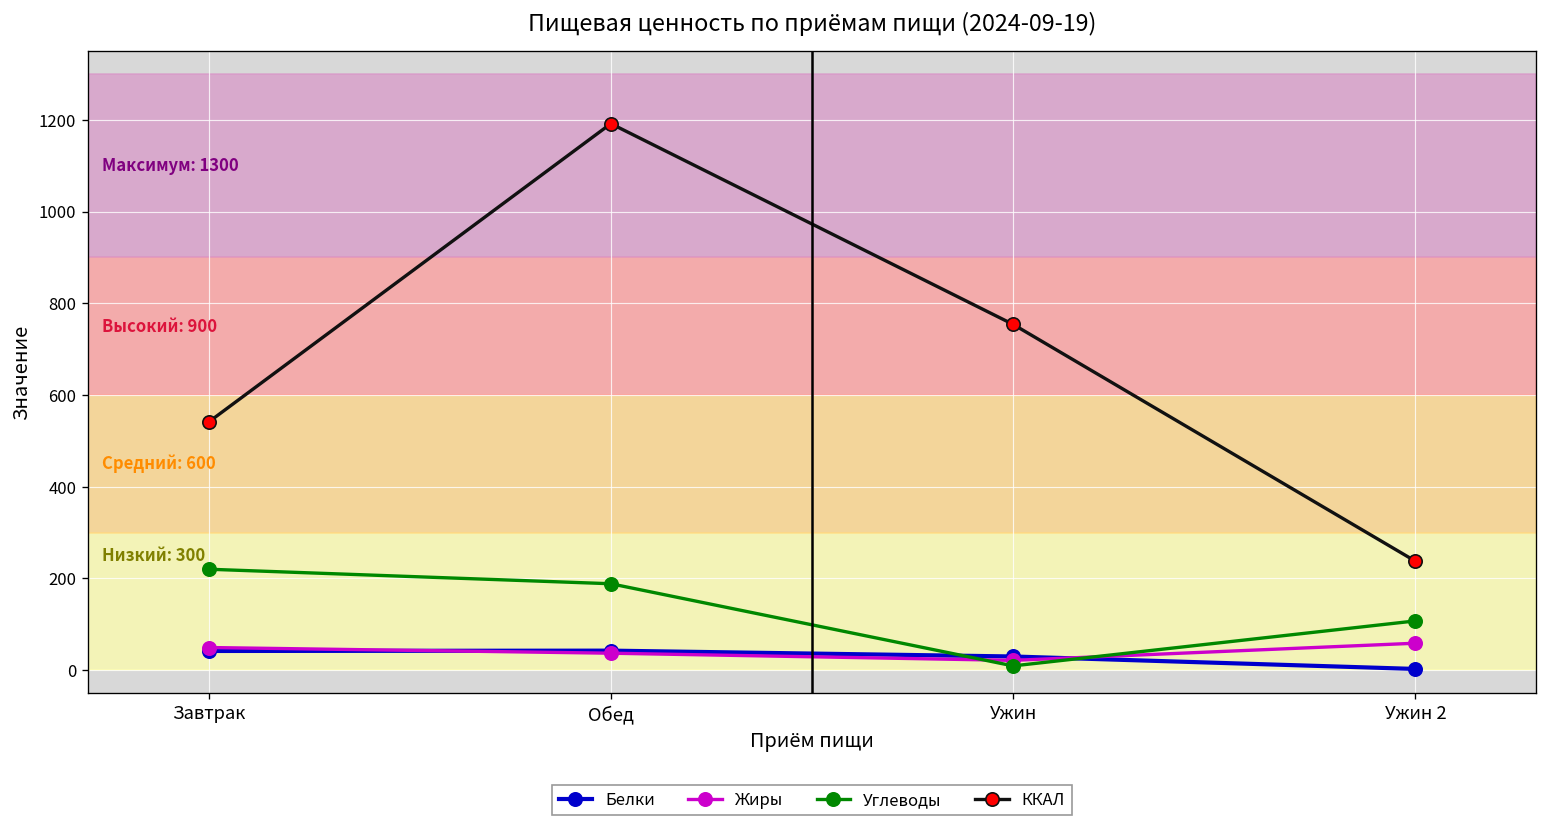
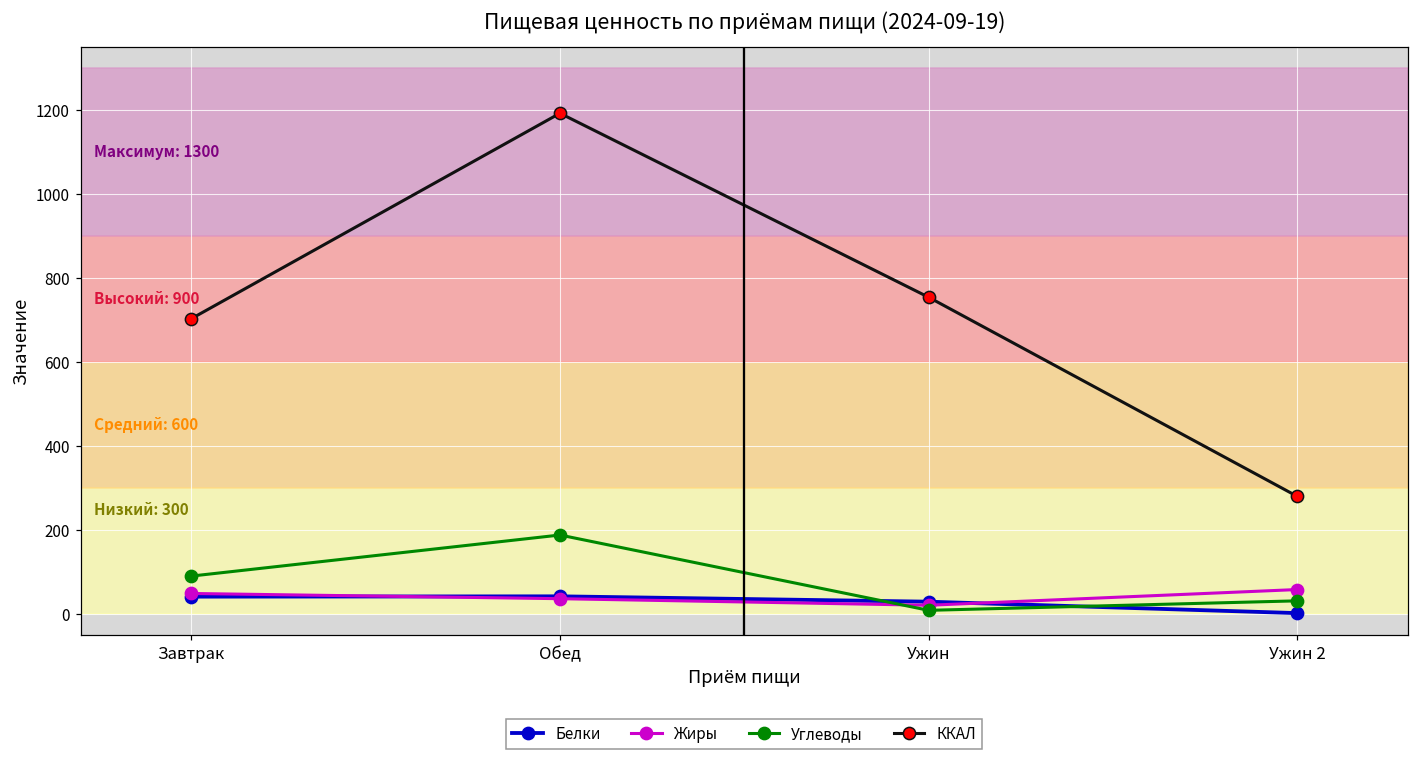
  {
    "Белки": {
      "Завтрак": 40,
      "Ужин": 30,
      "Ужин 2": 0
    },
    "Жиры": {
      "Завтрак": 50,
      "Ужин": 20,
      "Ужин 2": 60
    },
    "Углеводы": {
-     "Завтрак": 220,
+     "Завтрак": 90,
      "Обед": 190,
      "Ужин": 10,
-     "Ужин 2": 110
+     "Ужин 2": 30
    },
    "ККАЛ": {
-     "Завтрак": 540,
+     "Завтрак": 700,
      "Обед": 1190,
      "Ужин": 750,
-     "Ужин 2": 240
+     "Ужин 2": 280
    }
  }
